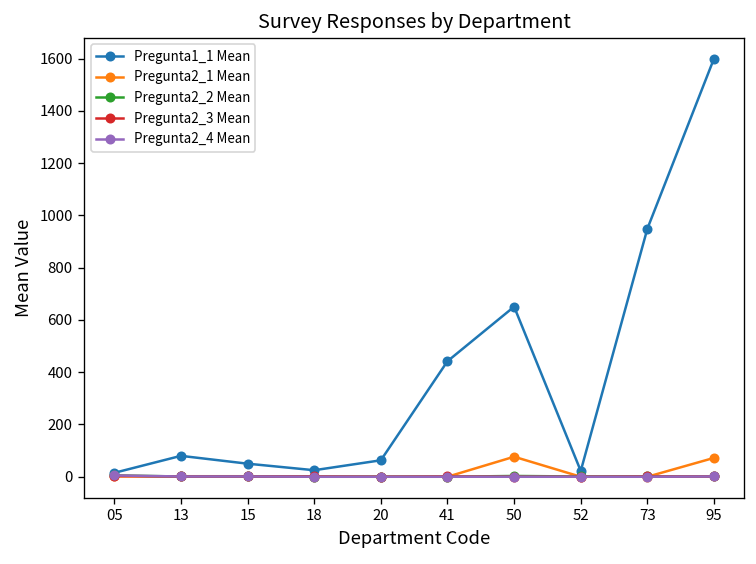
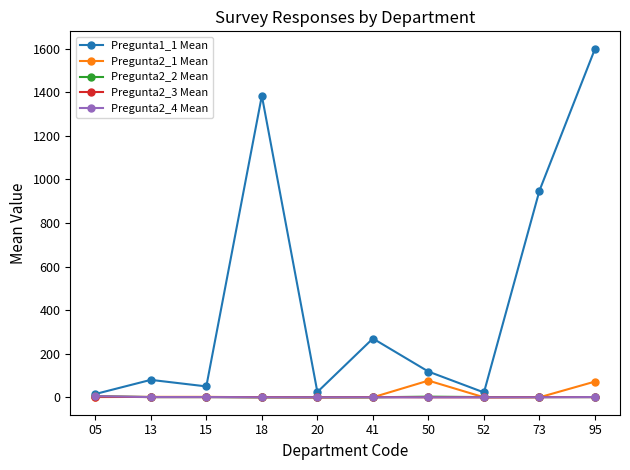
  {
    "Pregunta1_1 Mean": {
      "13": 80,
      "15": 50,
-     "18": 30,
-     "20": 60,
-     "41": 440,
-     "50": 650,
+     "18": 1380,
+     "20": 20,
+     "41": 270,
+     "50": 120,
      "52": 20,
      "73": 950,
      "95": 1600
    },
    "Pregunta2_1 Mean": {
      "50": 80,
      "95": 70
    }
  }
